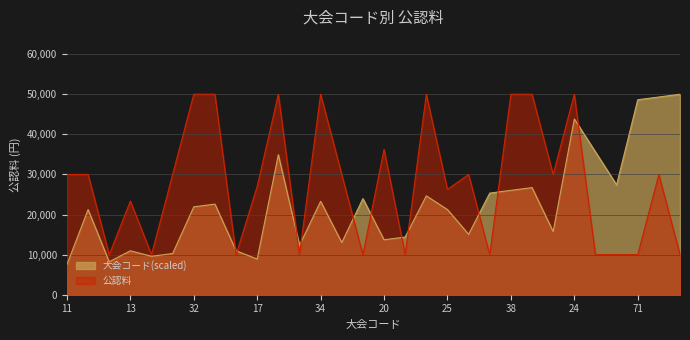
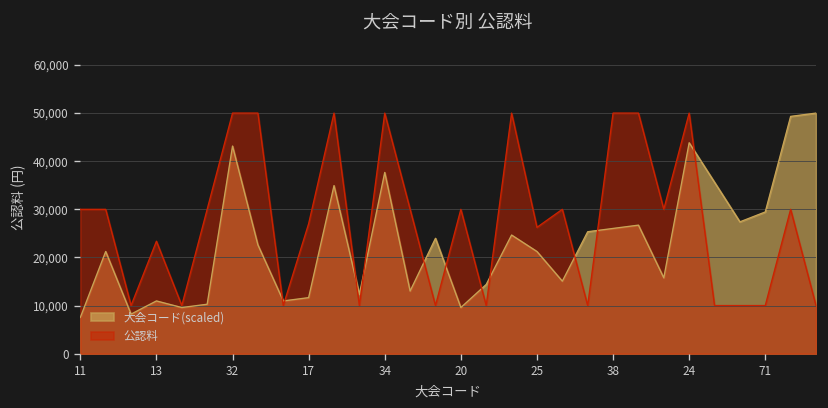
  {
    "大会コード(scaled)": {
      "11": "8,000",
      "13": "11,000",
-     "32": "22,000",
-     "17": "9,000",
-     "34": "23,000",
-     "20": "14,000",
+     "32": "43,000",
+     "17": "12,000",
+     "34": "38,000",
+     "20": "10,000",
      "25": "21,000",
      "38": "26,000",
      "24": "44,000",
-     "71": "49,000"
+     "71": "29,000"
    },
    "公認料": {
      "11": "30,000",
      "13": "23,000",
      "32": "50,000",
      "17": "27,000",
      "34": "50,000",
-     "20": "36,000",
+     "20": "30,000",
      "25": "26,000",
      "38": "50,000",
      "24": "50,000",
      "71": "10,000"
    }
  }
